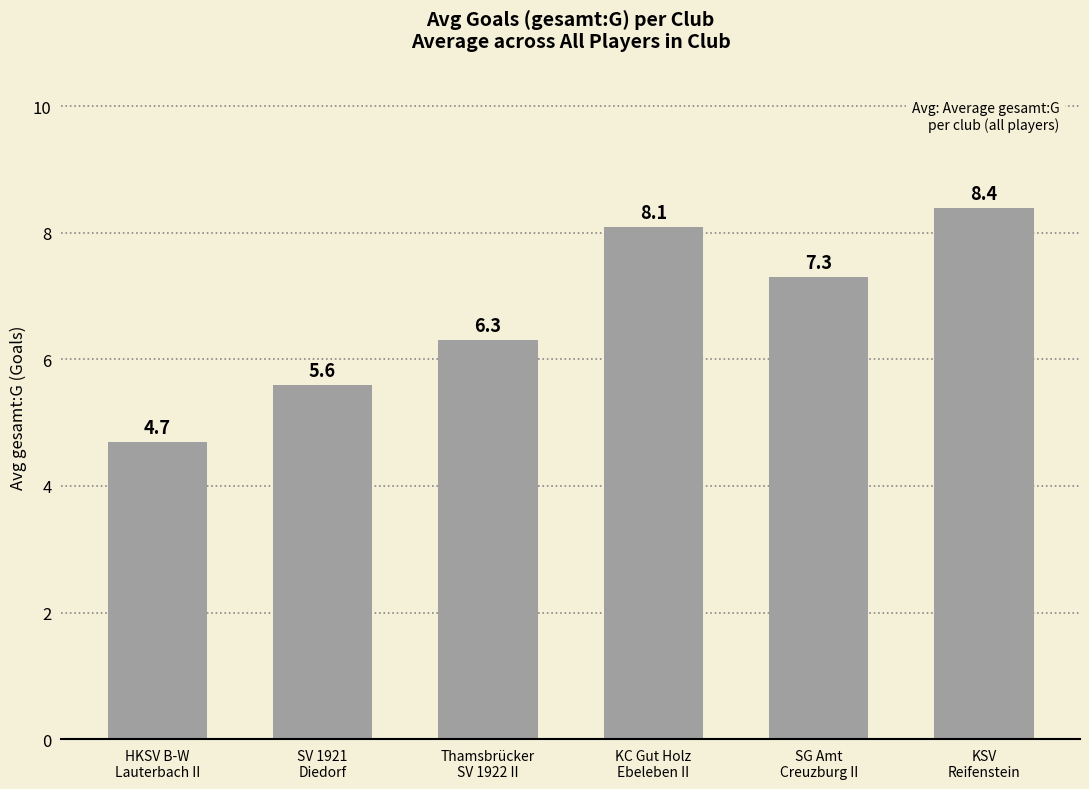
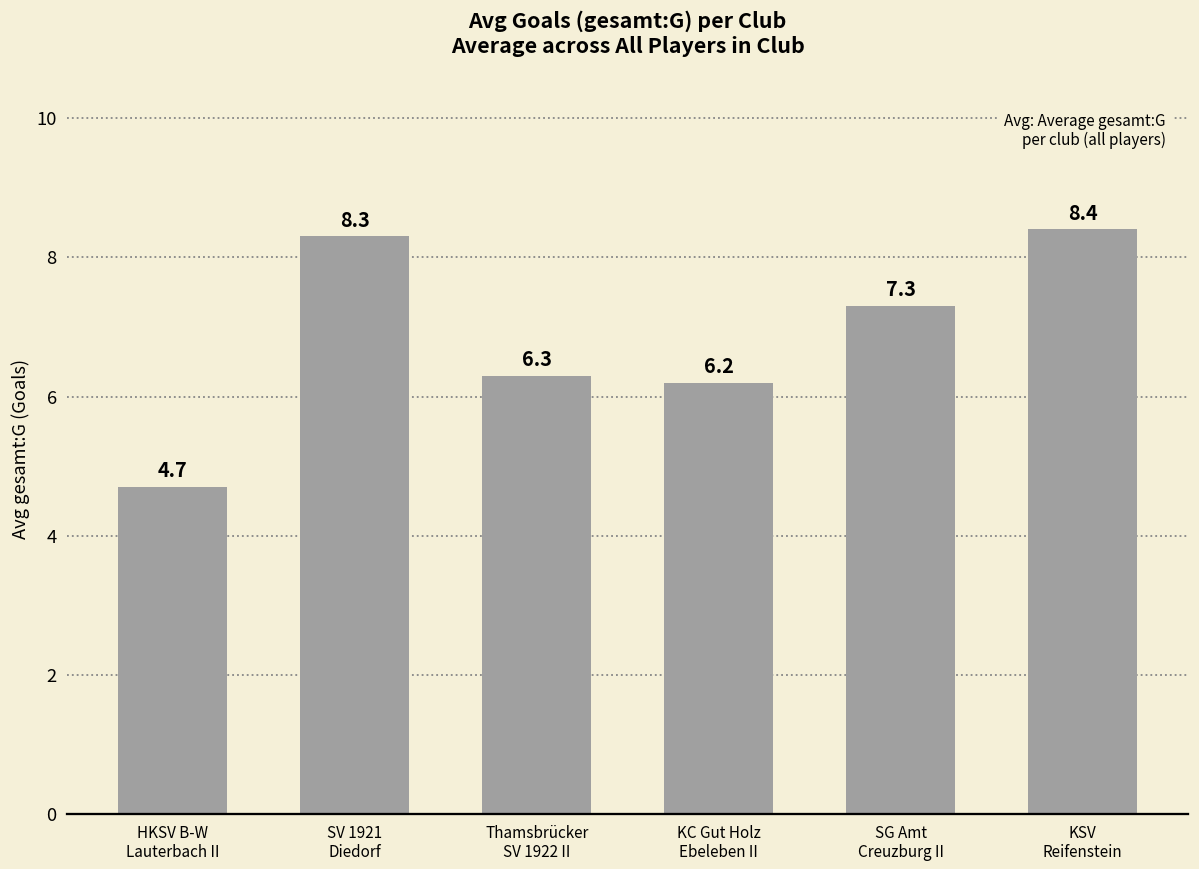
  {
    "HKSV B-W Lauterbach II": 4.7,
-   "SV 1921 Diedorf": 5.6,
+   "SV 1921 Diedorf": 8.3,
    "Thamsbrücker SV 1922 II": 6.3,
-   "KC Gut Holz Ebeleben II": 8.1,
+   "KC Gut Holz Ebeleben II": 6.2,
    "SG Amt Creuzburg II": 7.3,
    "KSV Reifenstein": 8.4
  }
